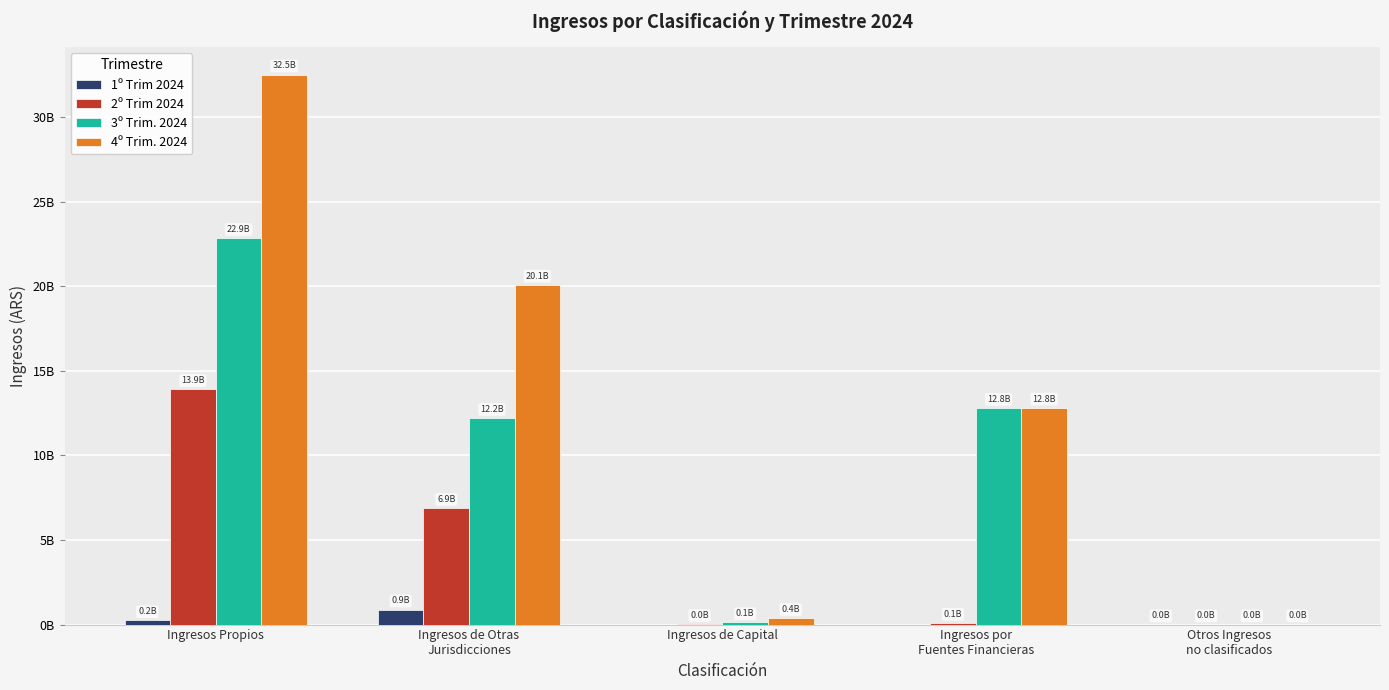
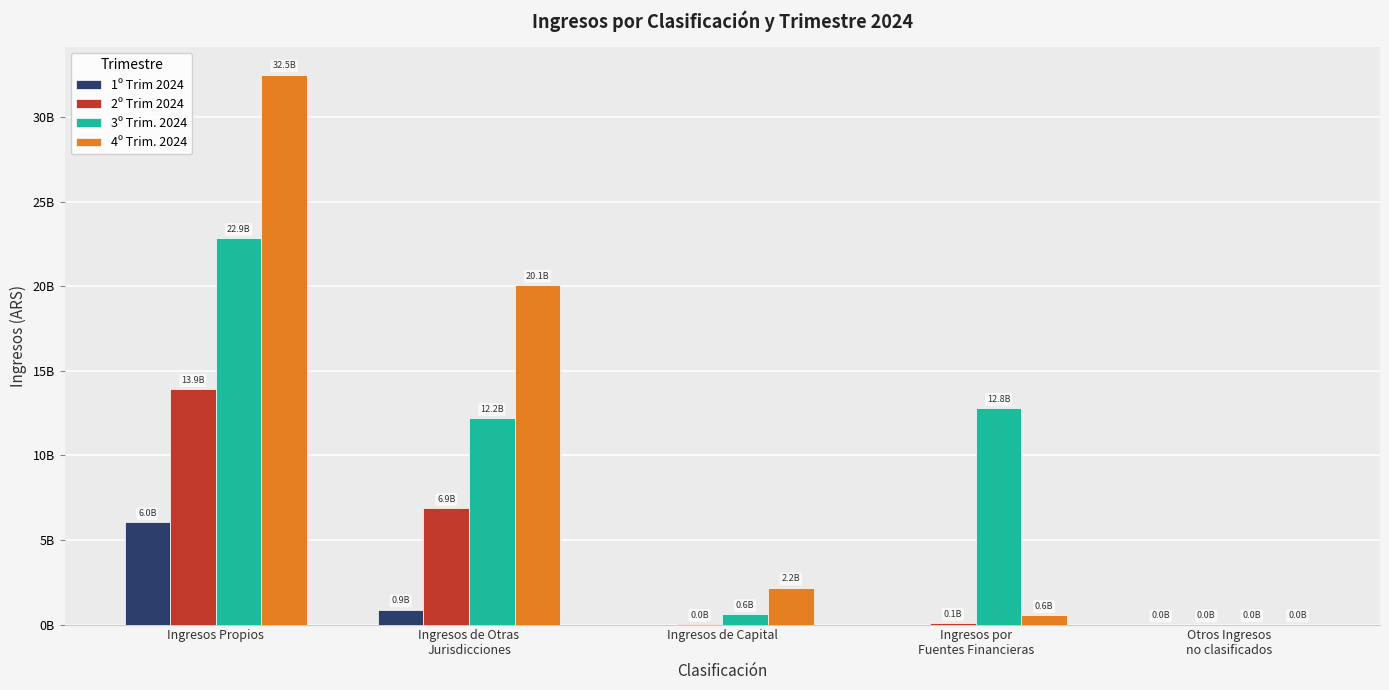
  {
    "1º Trim 2024": {
-     "Ingresos Propios": "0.2B"
+     "Ingresos Propios": "6.0B"
    },
    "3º Trim. 2024": {
-     "Ingresos de Capital": "0.1B"
+     "Ingresos de Capital": "0.6B"
    },
    "4º Trim. 2024": {
-     "Ingresos de Capital": "0.4B",
-     "Ingresos por Fuentes Financieras": "12.8B"
+     "Ingresos de Capital": "2.2B",
+     "Ingresos por Fuentes Financieras": "0.6B"
    }
  }
